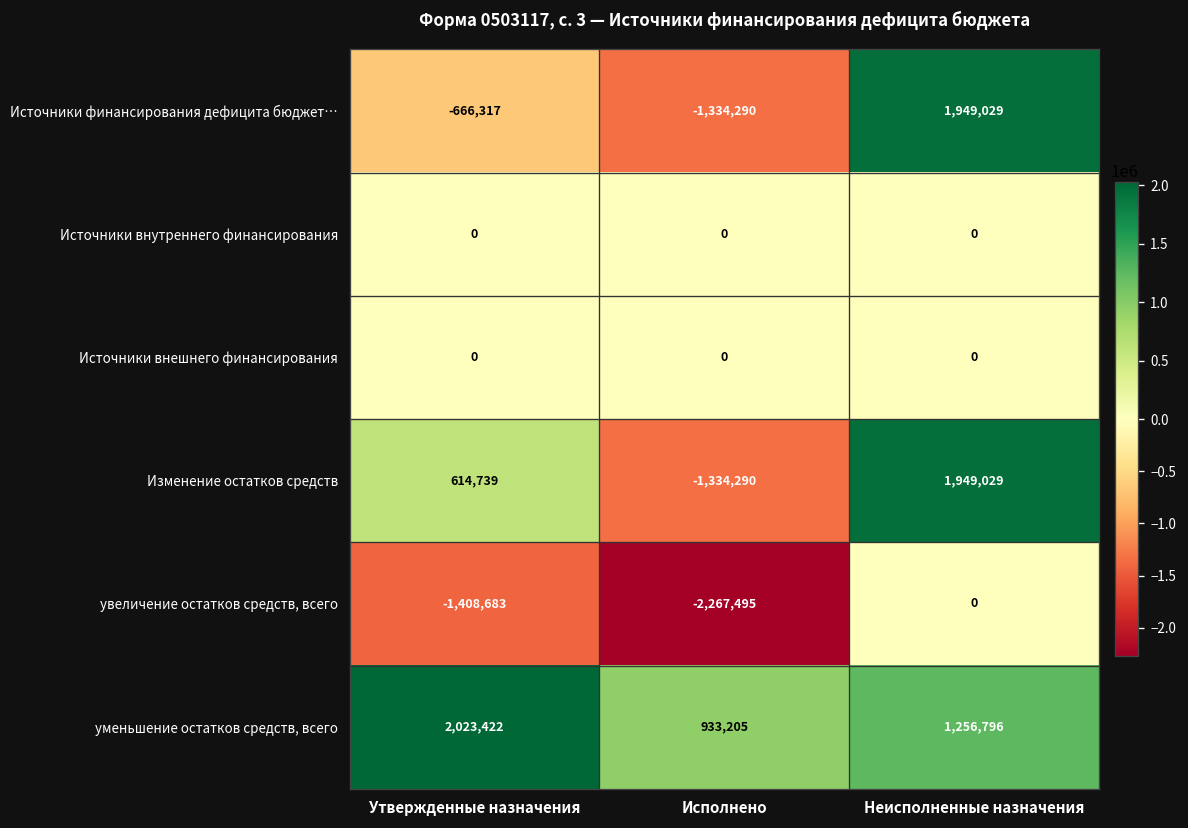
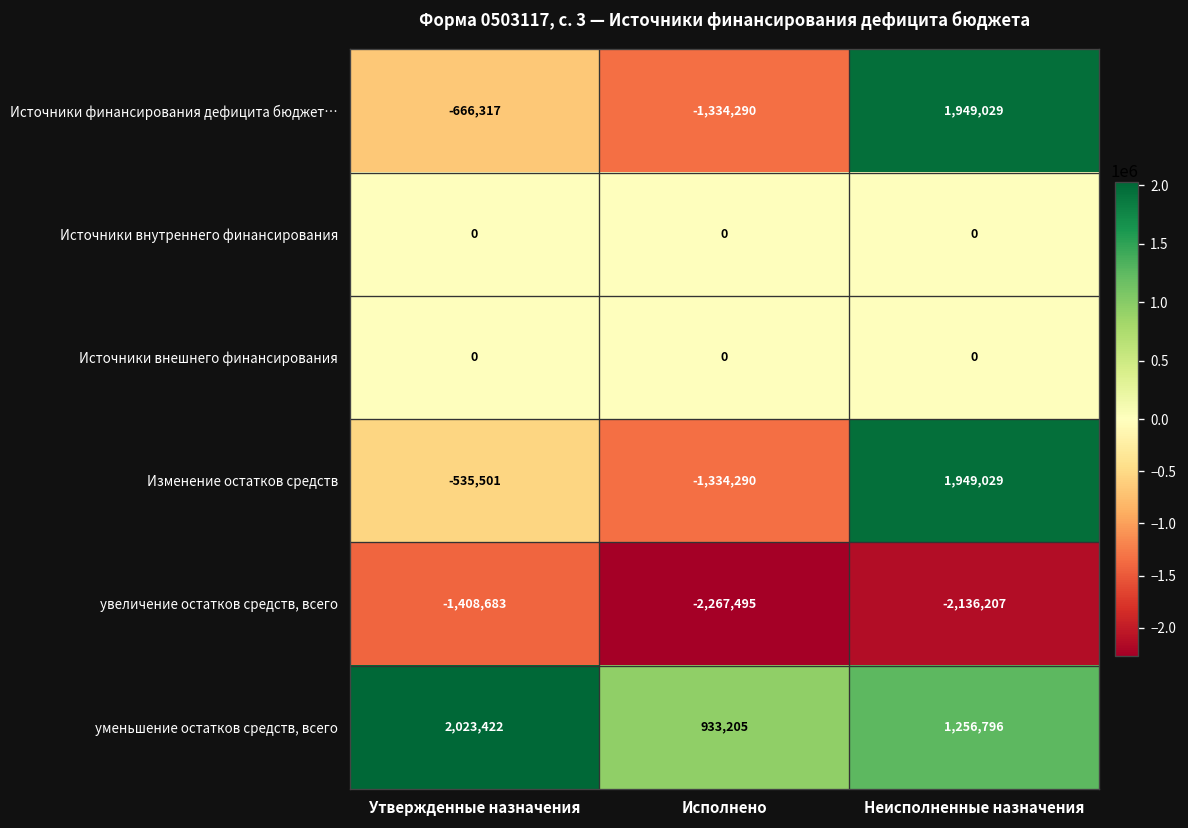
  {
    "Источники финансирования дефицита бюджет…": {
      "Утвержденные назначения": "-666,317",
      "Исполнено": "-1,334,290",
      "Неисполненные назначения": "1,949,029"
    },
    "Источники внутреннего финансирования": {
      "Утвержденные назначения": "0",
      "Исполнено": "0",
      "Неисполненные назначения": "0"
    },
    "Источники внешнего финансирования": {
      "Утвержденные назначения": "0",
      "Исполнено": "0",
      "Неисполненные назначения": "0"
    },
    "Изменение остатков средств": {
-     "Утвержденные назначения": "614,739",
+     "Утвержденные назначения": "-535,501",
      "Исполнено": "-1,334,290",
      "Неисполненные назначения": "1,949,029"
    },
    "увеличение остатков средств, всего": {
      "Утвержденные назначения": "-1,408,683",
      "Исполнено": "-2,267,495",
-     "Неисполненные назначения": "0"
+     "Неисполненные назначения": "-2,136,207"
    },
    "уменьшение остатков средств, всего": {
      "Утвержденные назначения": "2,023,422",
      "Исполнено": "933,205",
      "Неисполненные назначения": "1,256,796"
    }
  }
